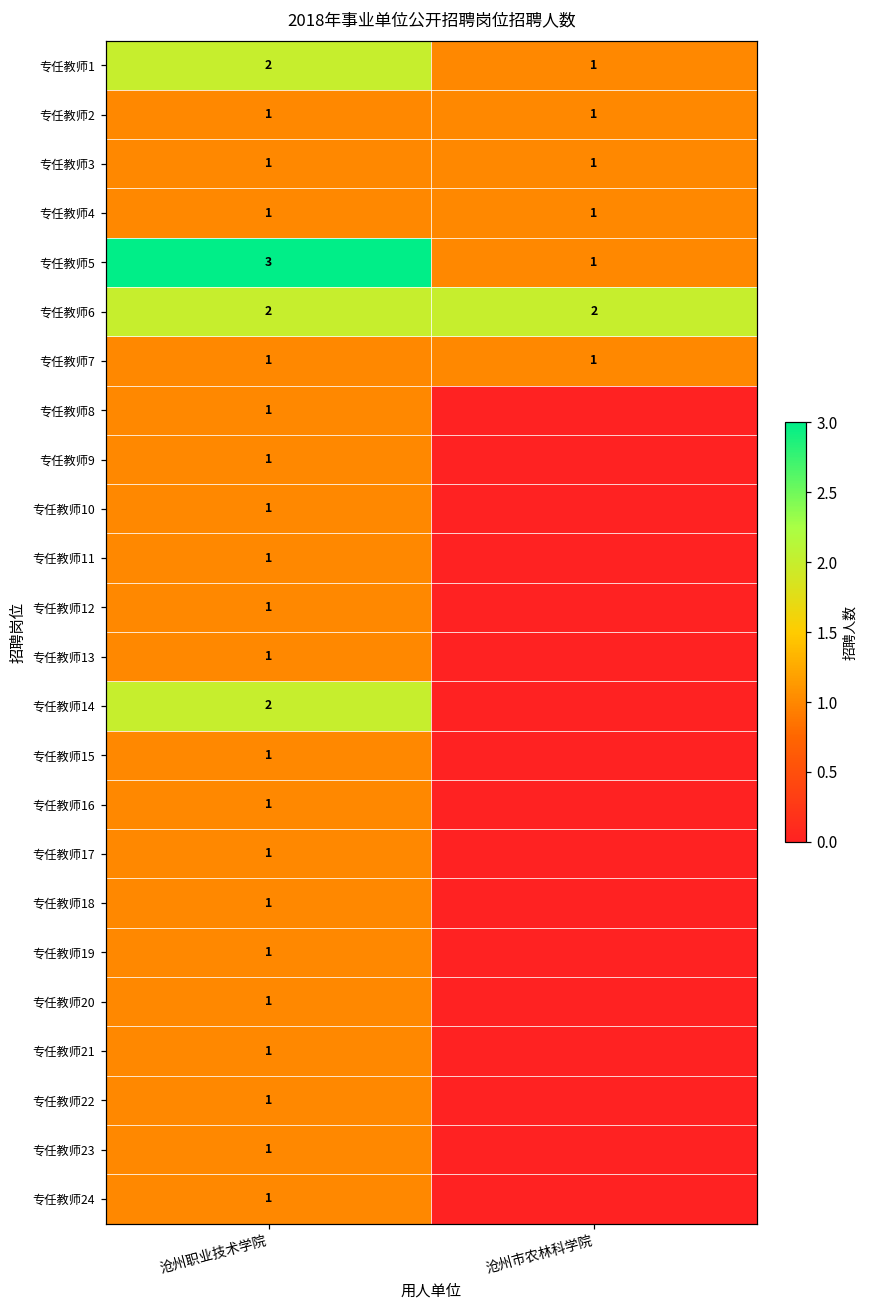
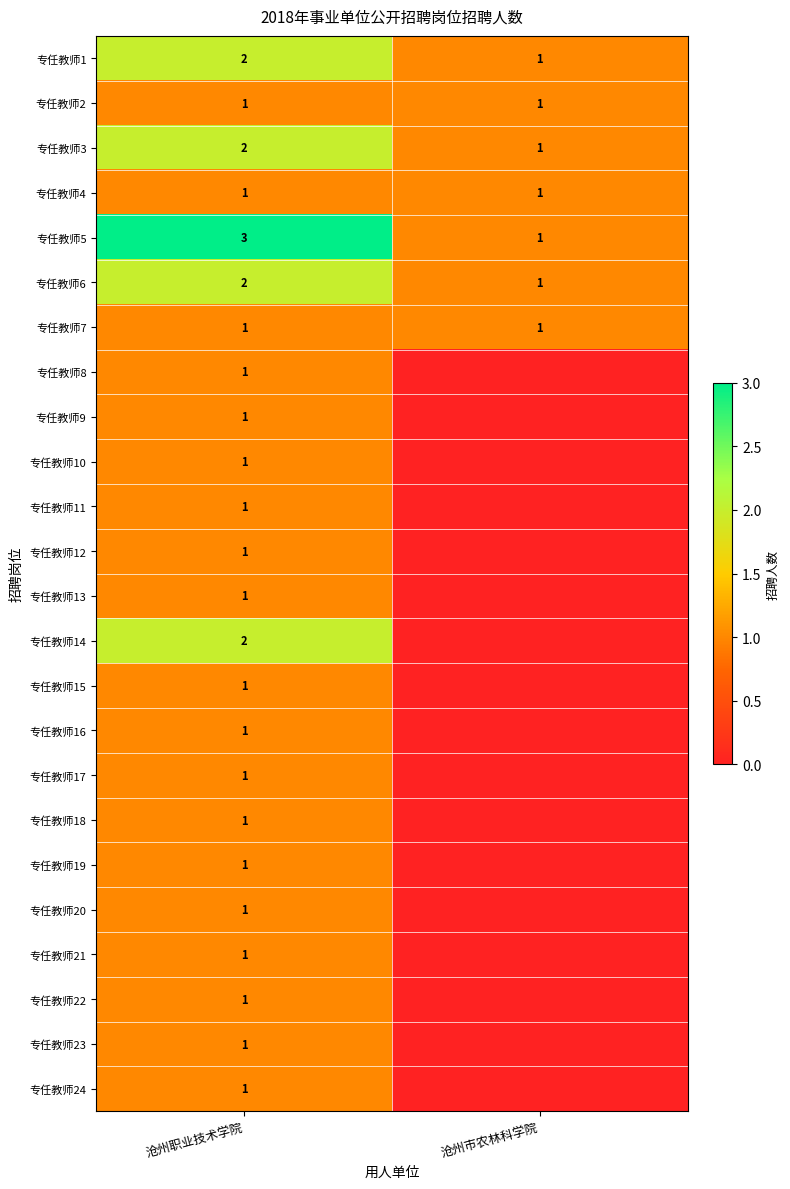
  {
    "专任教师1": {
      "沧州职业技术学院": 2,
      "沧州市农林科学院": 1
    },
    "专任教师2": {
      "沧州职业技术学院": 1,
      "沧州市农林科学院": 1
    },
    "专任教师3": {
-     "沧州职业技术学院": 1,
+     "沧州职业技术学院": 2,
      "沧州市农林科学院": 1
    },
    "专任教师4": {
      "沧州职业技术学院": 1,
      "沧州市农林科学院": 1
    },
    "专任教师5": {
      "沧州职业技术学院": 3,
      "沧州市农林科学院": 1
    },
    "专任教师6": {
      "沧州职业技术学院": 2,
-     "沧州市农林科学院": 2
+     "沧州市农林科学院": 1
    },
    "专任教师7": {
      "沧州职业技术学院": 1,
      "沧州市农林科学院": 1
    },
    "专任教师8": {
      "沧州职业技术学院": 1
    },
    "专任教师9": {
      "沧州职业技术学院": 1
    },
    "专任教师10": {
      "沧州职业技术学院": 1
    },
    "专任教师11": {
      "沧州职业技术学院": 1
    },
    "专任教师12": {
      "沧州职业技术学院": 1
    },
    "专任教师13": {
      "沧州职业技术学院": 1
    },
    "专任教师14": {
      "沧州职业技术学院": 2
    },
    "专任教师15": {
      "沧州职业技术学院": 1
    },
    "专任教师16": {
      "沧州职业技术学院": 1
    },
    "专任教师17": {
      "沧州职业技术学院": 1
    },
    "专任教师18": {
      "沧州职业技术学院": 1
    },
    "专任教师19": {
      "沧州职业技术学院": 1
    },
    "专任教师20": {
      "沧州职业技术学院": 1
    },
    "专任教师21": {
      "沧州职业技术学院": 1
    },
    "专任教师22": {
      "沧州职业技术学院": 1
    },
    "专任教师23": {
      "沧州职业技术学院": 1
    },
    "专任教师24": {
      "沧州职业技术学院": 1
    }
  }
